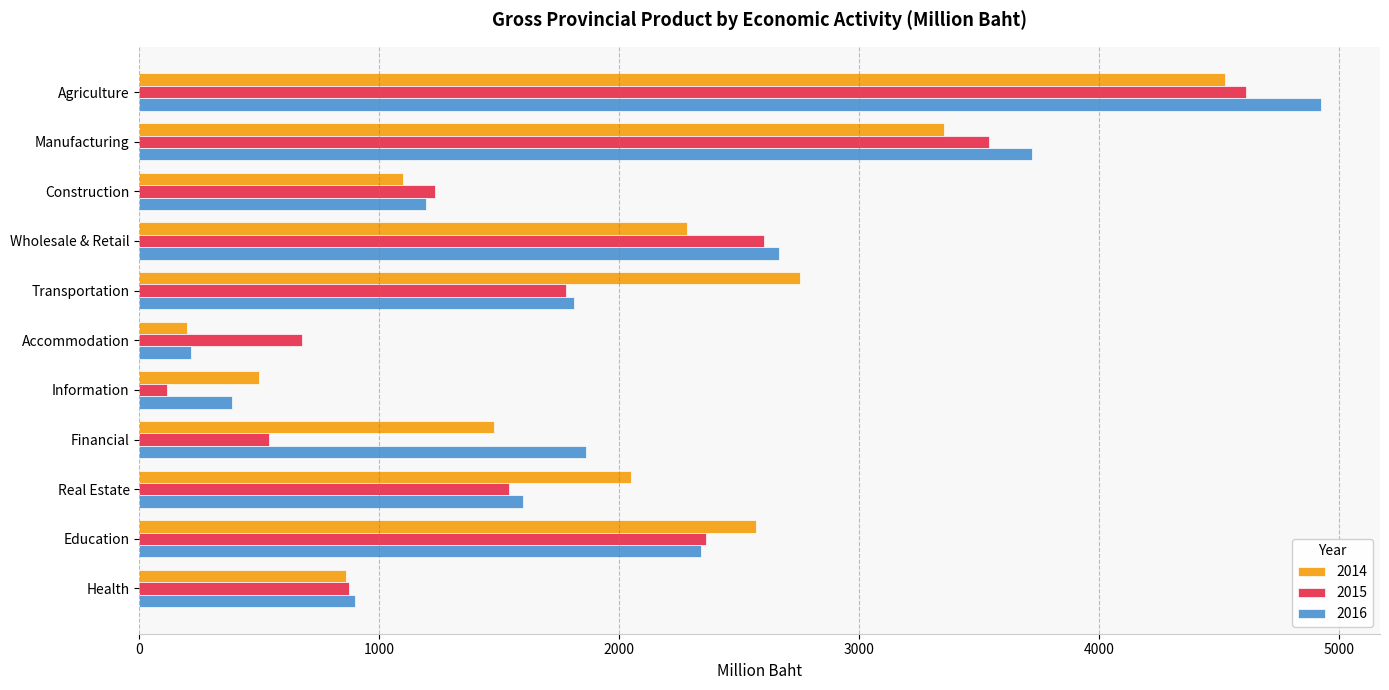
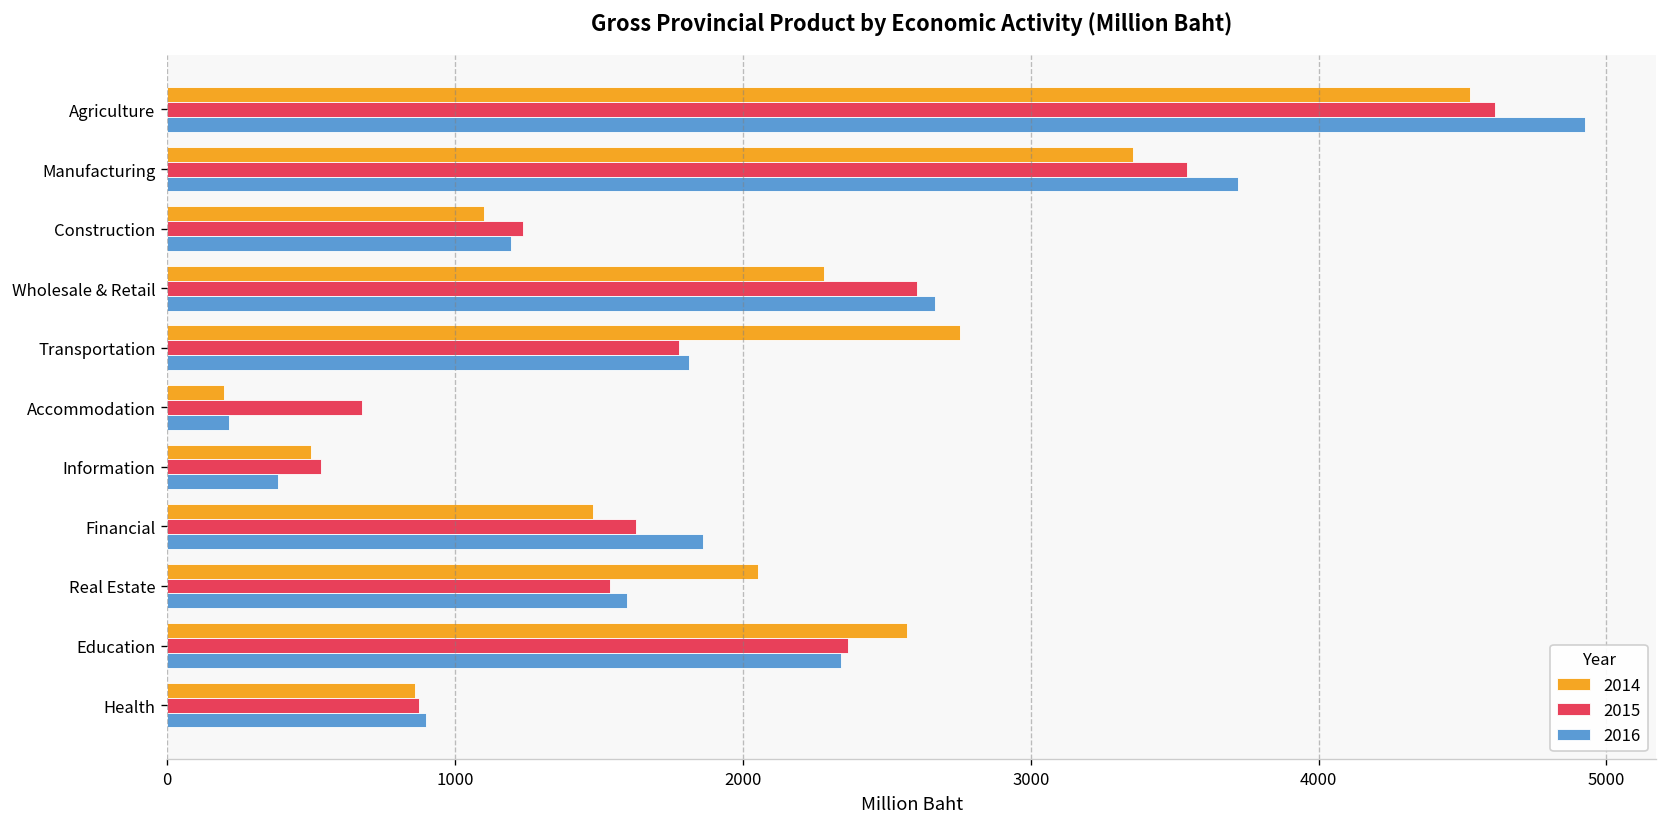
  {
    "2014": {
      "Agriculture": 4530,
      "Manufacturing": 3350,
      "Construction": 1100,
      "Wholesale & Retail": 2280,
      "Transportation": 2750,
      "Accommodation": 200,
      "Information": 500,
      "Financial": 1480,
      "Real Estate": 2050,
      "Education": 2570,
      "Health": 860
    },
    "2015": {
      "Agriculture": 4610,
      "Manufacturing": 3540,
      "Construction": 1230,
      "Wholesale & Retail": 2610,
      "Transportation": 1780,
      "Accommodation": 680,
-     "Information": 120,
-     "Financial": 540,
+     "Information": 540,
+     "Financial": 1630,
      "Real Estate": 1540,
      "Education": 2360,
      "Health": 880
    },
    "2016": {
      "Agriculture": 4930,
      "Manufacturing": 3720,
      "Construction": 1190,
      "Wholesale & Retail": 2670,
      "Transportation": 1810,
      "Accommodation": 210,
      "Information": 390,
      "Financial": 1860,
      "Real Estate": 1600,
      "Education": 2340,
      "Health": 900
    }
  }
